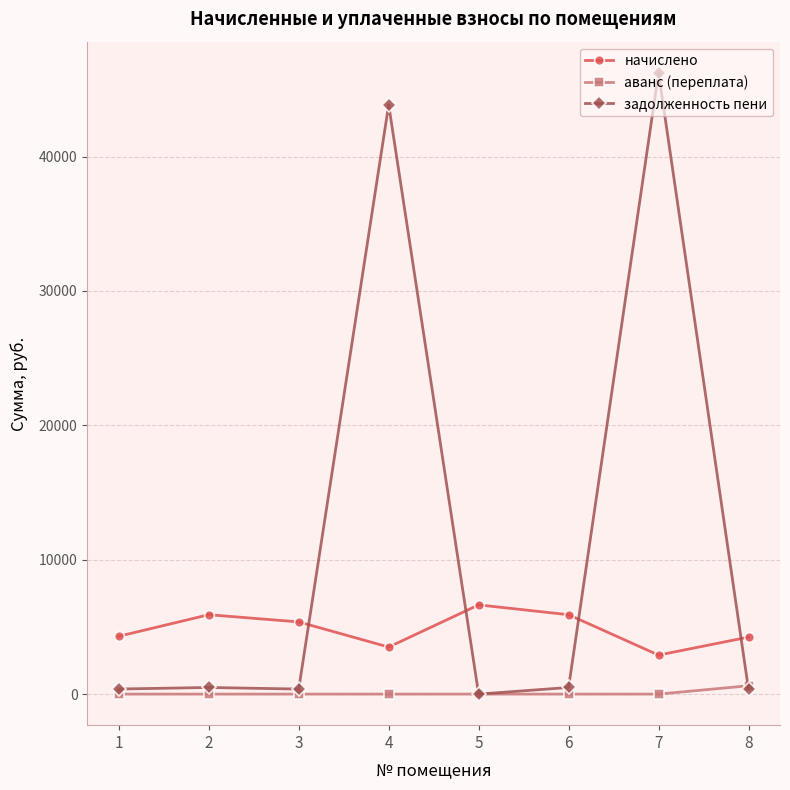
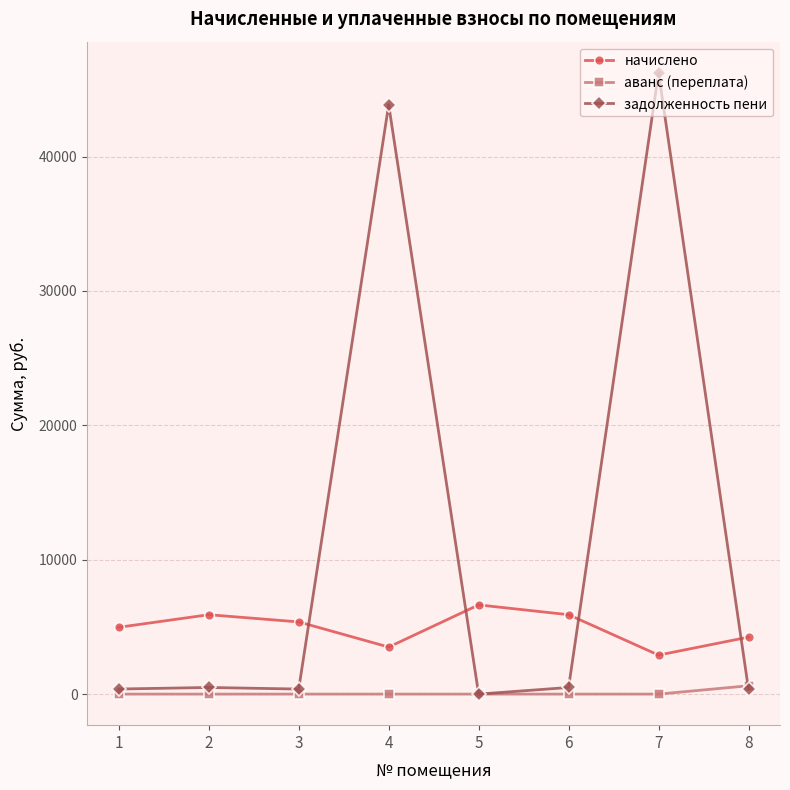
  {
    "начислено": {
-     "1": 4300,
+     "1": 5000,
      "2": 5900,
      "3": 5400,
      "4": 3500,
      "5": 6600,
      "6": 5900,
      "7": 2900,
      "8": 4200
    },
    "аванс (переплата)": {
      "1": 0,
      "2": 0,
      "3": 0,
      "4": 0,
      "6": 0,
      "7": 0,
      "8": 600
    },
    "задолженность пени": {
      "1": 400,
      "2": 500,
      "3": 400,
      "4": 43900,
      "6": 500,
      "8": 400
    }
  }
